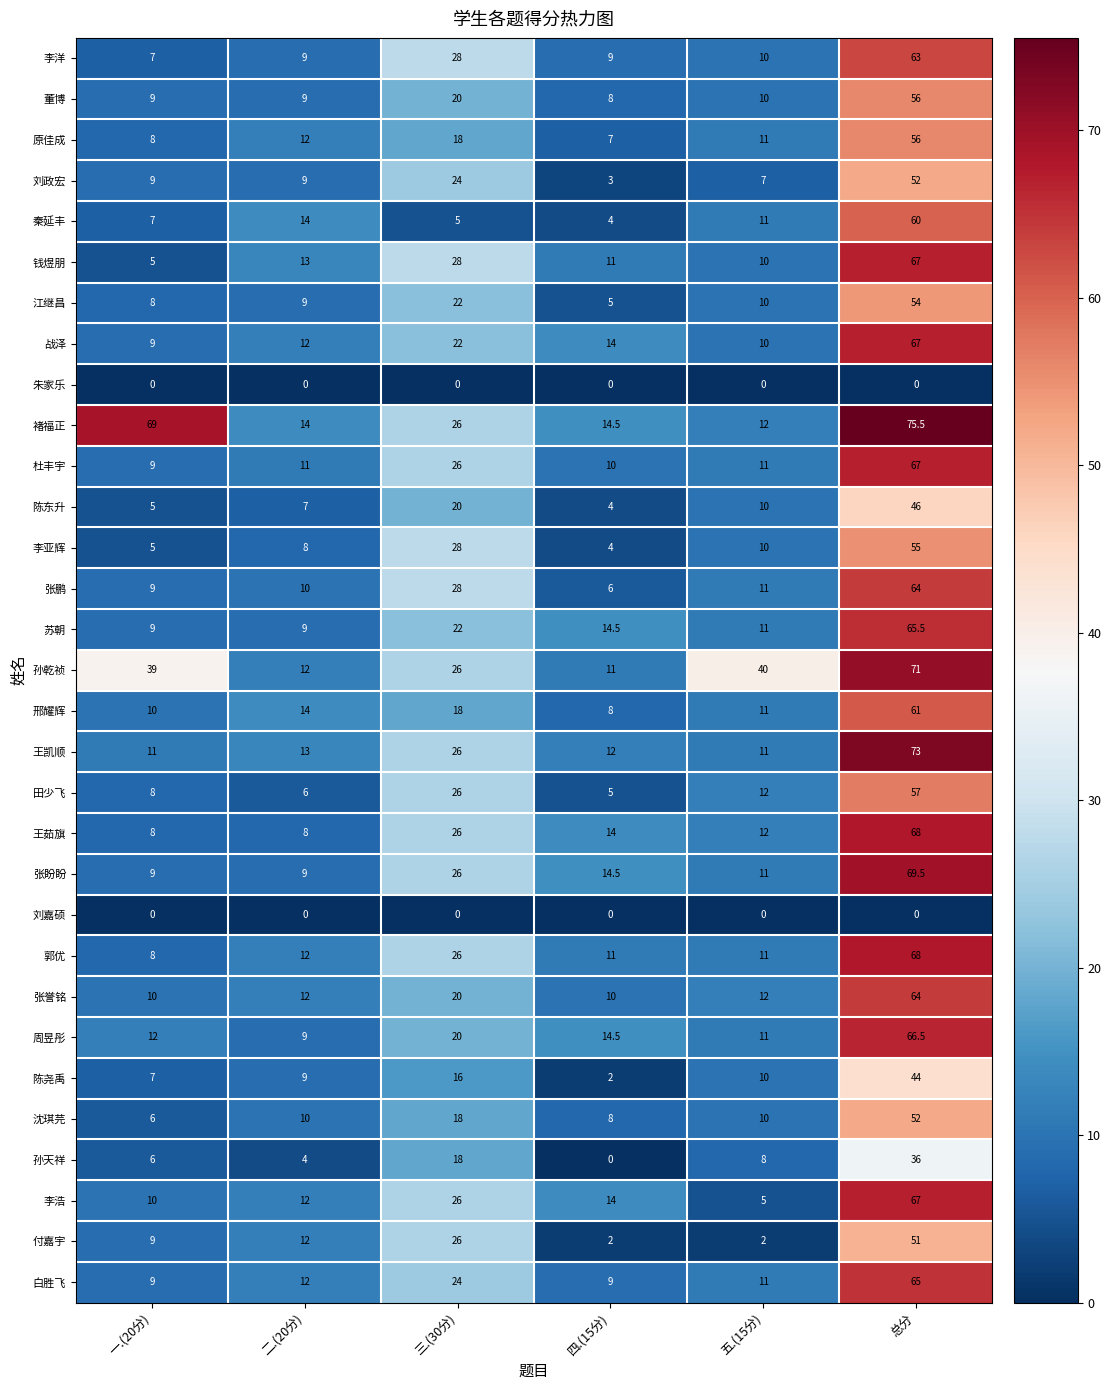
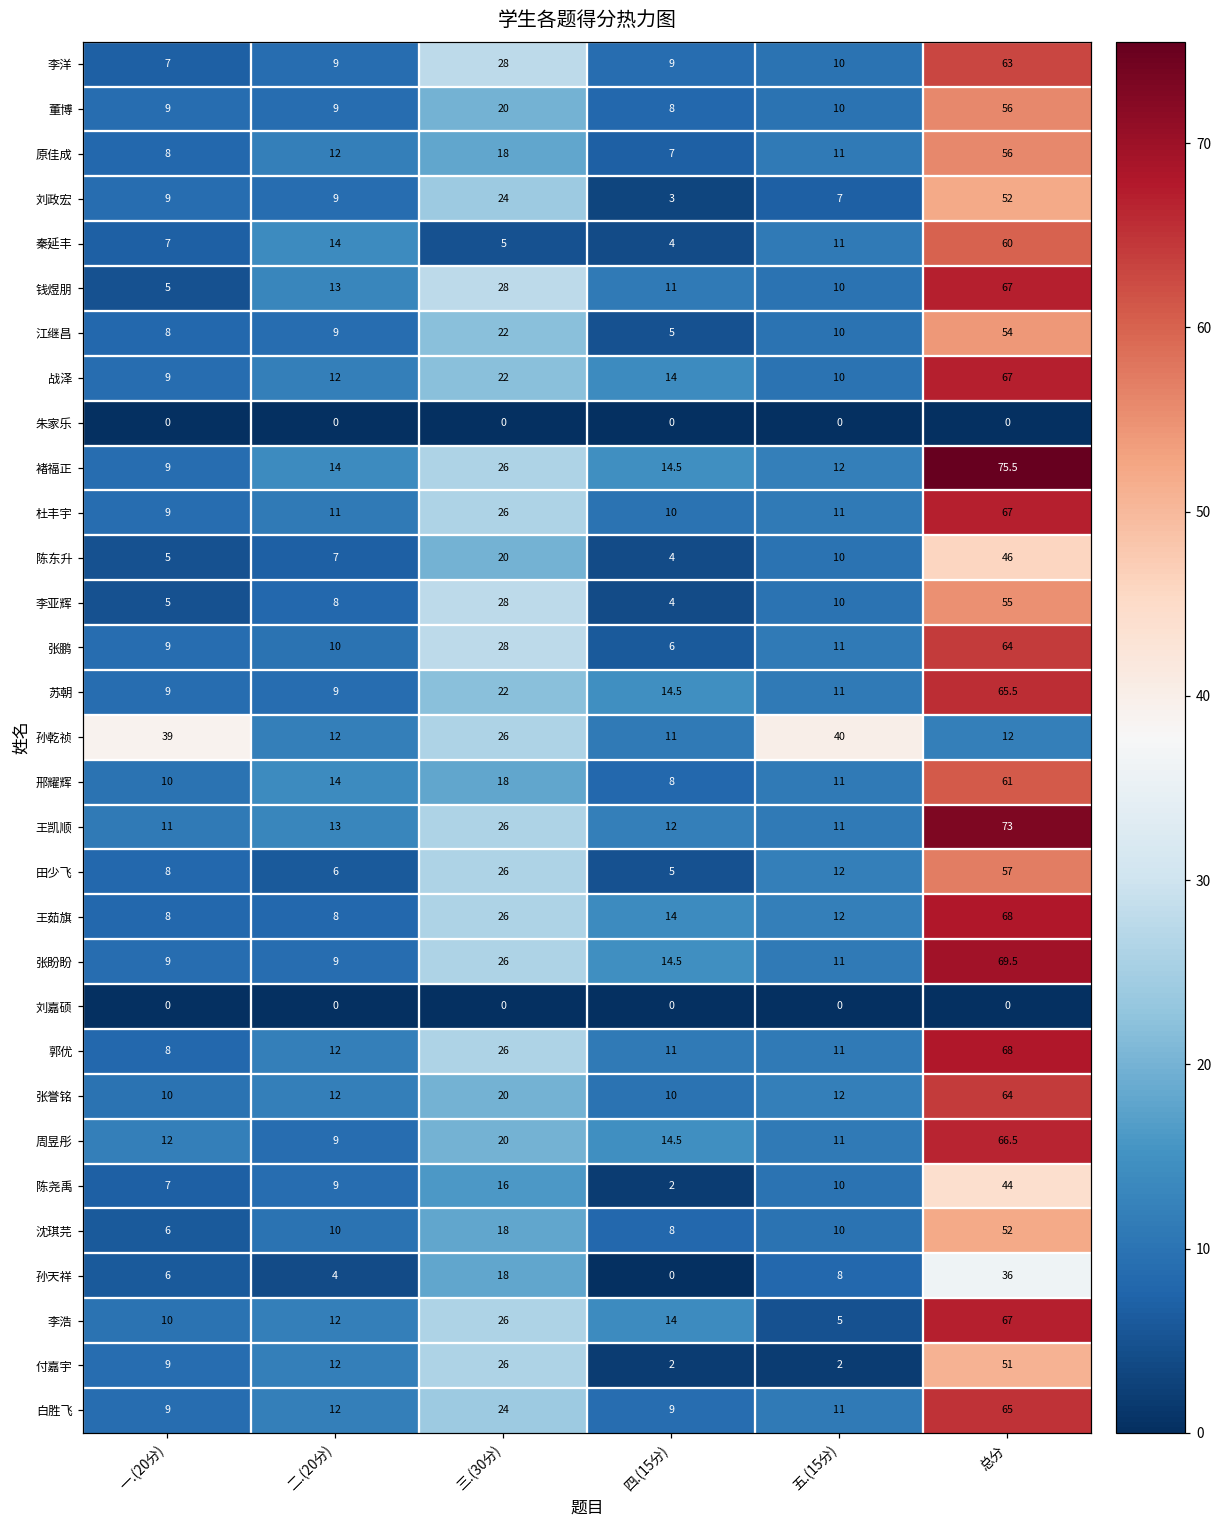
  {
    "李洋": {
      "一.(20分)": 7,
      "二.(20分)": 9,
      "三.(30分)": 28,
      "四.(15分)": 9,
      "五.(15分)": 10,
      "总分": 63
    },
    "董博": {
      "一.(20分)": 9,
      "二.(20分)": 9,
      "三.(30分)": 20,
      "四.(15分)": 8,
      "五.(15分)": 10,
      "总分": 56
    },
    "原佳成": {
      "一.(20分)": 8,
      "二.(20分)": 12,
      "三.(30分)": 18,
      "四.(15分)": 7,
      "五.(15分)": 11,
      "总分": 56
    },
    "刘政宏": {
      "一.(20分)": 9,
      "二.(20分)": 9,
      "三.(30分)": 24,
      "四.(15分)": 3,
      "五.(15分)": 7,
      "总分": 52
    },
    "秦延丰": {
      "一.(20分)": 7,
      "二.(20分)": 14,
      "三.(30分)": 5,
      "四.(15分)": 4,
      "五.(15分)": 11,
      "总分": 60
    },
    "钱煜朋": {
      "一.(20分)": 5,
      "二.(20分)": 13,
      "三.(30分)": 28,
      "四.(15分)": 11,
      "五.(15分)": 10,
      "总分": 67
    },
    "江继昌": {
      "一.(20分)": 8,
      "二.(20分)": 9,
      "三.(30分)": 22,
      "四.(15分)": 5,
      "五.(15分)": 10,
      "总分": 54
    },
    "战泽": {
      "一.(20分)": 9,
      "二.(20分)": 12,
      "三.(30分)": 22,
      "四.(15分)": 14,
      "五.(15分)": 10,
      "总分": 67
    },
    "朱家乐": {
      "一.(20分)": 0,
      "二.(20分)": 0,
      "三.(30分)": 0,
      "四.(15分)": 0,
      "五.(15分)": 0,
      "总分": 0
    },
    "褚福正": {
-     "一.(20分)": 69,
+     "一.(20分)": 9,
      "二.(20分)": 14,
      "三.(30分)": 26,
      "四.(15分)": 14.5,
      "五.(15分)": 12,
      "总分": 75.5
    },
    "杜丰宇": {
      "一.(20分)": 9,
      "二.(20分)": 11,
      "三.(30分)": 26,
      "四.(15分)": 10,
      "五.(15分)": 11,
      "总分": 67
    },
    "陈东升": {
      "一.(20分)": 5,
      "二.(20分)": 7,
      "三.(30分)": 20,
      "四.(15分)": 4,
      "五.(15分)": 10,
      "总分": 46
    },
    "李亚辉": {
      "一.(20分)": 5,
      "二.(20分)": 8,
      "三.(30分)": 28,
      "四.(15分)": 4,
      "五.(15分)": 10,
      "总分": 55
    },
    "张鹏": {
      "一.(20分)": 9,
      "二.(20分)": 10,
      "三.(30分)": 28,
      "四.(15分)": 6,
      "五.(15分)": 11,
      "总分": 64
    },
    "苏朝": {
      "一.(20分)": 9,
      "二.(20分)": 9,
      "三.(30分)": 22,
      "四.(15分)": 14.5,
      "五.(15分)": 11,
      "总分": 65.5
    },
    "孙乾祯": {
      "一.(20分)": 39,
      "二.(20分)": 12,
      "三.(30分)": 26,
      "四.(15分)": 11,
      "五.(15分)": 40,
-     "总分": 71
+     "总分": 12
    },
    "邢耀辉": {
      "一.(20分)": 10,
      "二.(20分)": 14,
      "三.(30分)": 18,
      "四.(15分)": 8,
      "五.(15分)": 11,
      "总分": 61
    },
    "王凯顺": {
      "一.(20分)": 11,
      "二.(20分)": 13,
      "三.(30分)": 26,
      "四.(15分)": 12,
      "五.(15分)": 11,
      "总分": 73
    },
    "田少飞": {
      "一.(20分)": 8,
      "二.(20分)": 6,
      "三.(30分)": 26,
      "四.(15分)": 5,
      "五.(15分)": 12,
      "总分": 57
    },
    "王茹旗": {
      "一.(20分)": 8,
      "二.(20分)": 8,
      "三.(30分)": 26,
      "四.(15分)": 14,
      "五.(15分)": 12,
      "总分": 68
    },
    "张盼盼": {
      "一.(20分)": 9,
      "二.(20分)": 9,
      "三.(30分)": 26,
      "四.(15分)": 14.5,
      "五.(15分)": 11,
      "总分": 69.5
    },
    "刘嘉硕": {
      "一.(20分)": 0,
      "二.(20分)": 0,
      "三.(30分)": 0,
      "四.(15分)": 0,
      "五.(15分)": 0,
      "总分": 0
    },
    "郭优": {
      "一.(20分)": 8,
      "二.(20分)": 12,
      "三.(30分)": 26,
      "四.(15分)": 11,
      "五.(15分)": 11,
      "总分": 68
    },
    "张誉铭": {
      "一.(20分)": 10,
      "二.(20分)": 12,
      "三.(30分)": 20,
      "四.(15分)": 10,
      "五.(15分)": 12,
      "总分": 64
    },
    "周昱彤": {
      "一.(20分)": 12,
      "二.(20分)": 9,
      "三.(30分)": 20,
      "四.(15分)": 14.5,
      "五.(15分)": 11,
      "总分": 66.5
    },
    "陈尧禹": {
      "一.(20分)": 7,
      "二.(20分)": 9,
      "三.(30分)": 16,
      "四.(15分)": 2,
      "五.(15分)": 10,
      "总分": 44
    },
    "沈琪芫": {
      "一.(20分)": 6,
      "二.(20分)": 10,
      "三.(30分)": 18,
      "四.(15分)": 8,
      "五.(15分)": 10,
      "总分": 52
    },
    "孙天祥": {
      "一.(20分)": 6,
      "二.(20分)": 4,
      "三.(30分)": 18,
      "四.(15分)": 0,
      "五.(15分)": 8,
      "总分": 36
    },
    "李浩": {
      "一.(20分)": 10,
      "二.(20分)": 12,
      "三.(30分)": 26,
      "四.(15分)": 14,
      "五.(15分)": 5,
      "总分": 67
    },
    "付嘉宇": {
      "一.(20分)": 9,
      "二.(20分)": 12,
      "三.(30分)": 26,
      "四.(15分)": 2,
      "五.(15分)": 2,
      "总分": 51
    },
    "白胜飞": {
      "一.(20分)": 9,
      "二.(20分)": 12,
      "三.(30分)": 24,
      "四.(15分)": 9,
      "五.(15分)": 11,
      "总分": 65
    }
  }
